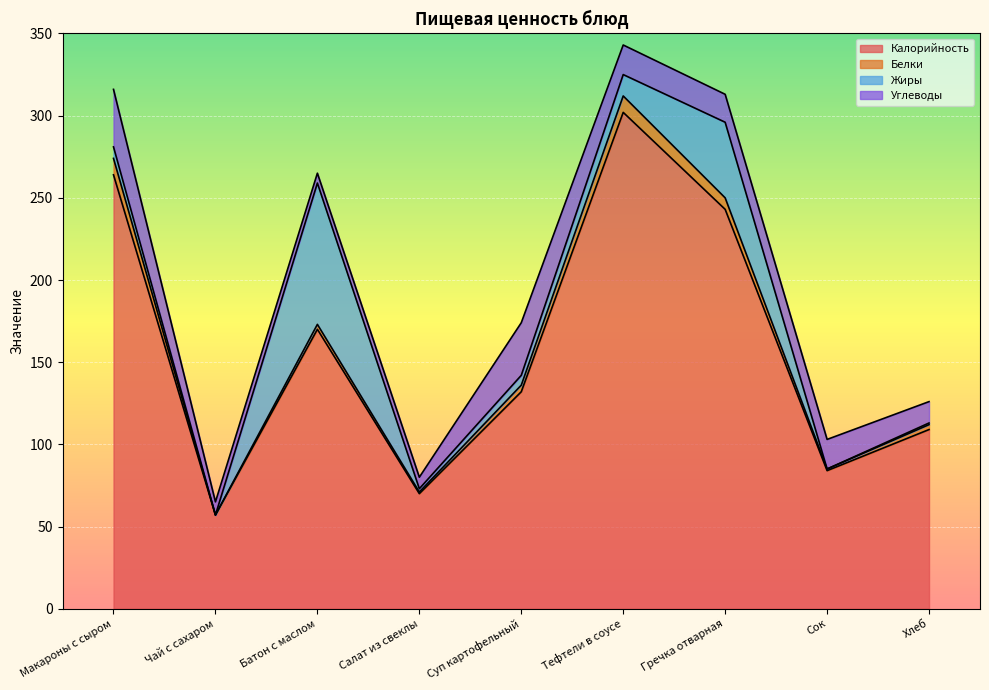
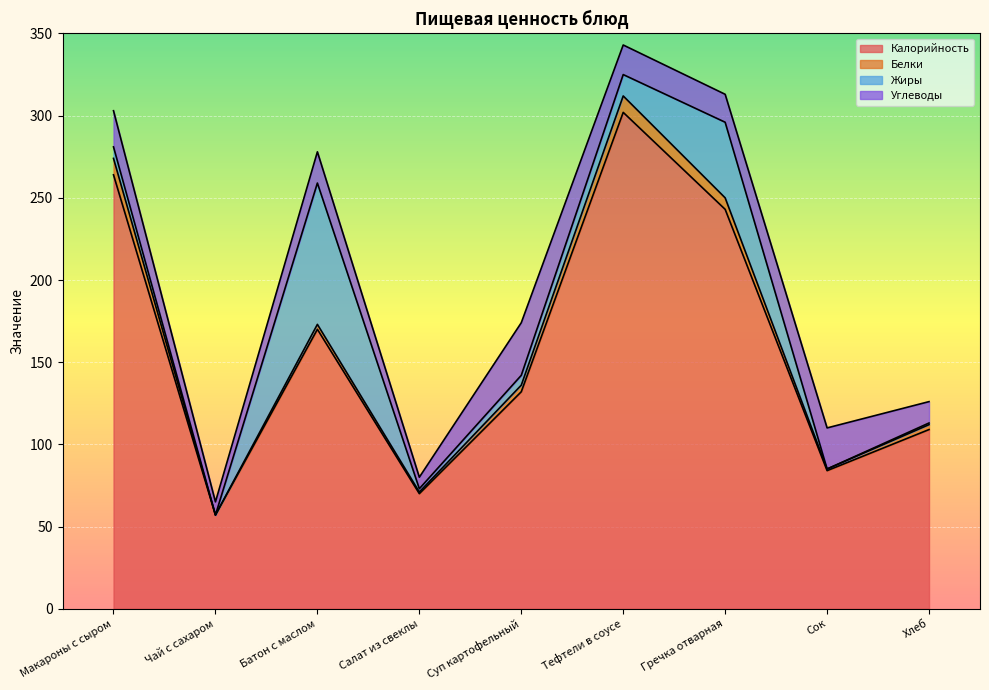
  {
    "Жиры": {
      "Макароны с сыром": 7,
      "Батон с маслом": 86,
      "Салат из свеклы": 2,
      "Суп картофельный": 6,
      "Тефтели в соусе": 13,
      "Гречка отварная": 46
    },
    "Углеводы": {
-     "Макароны с сыром": 35,
+     "Макароны с сыром": 22,
      "Чай с сахаром": 8,
-     "Батон с маслом": 6,
+     "Батон с маслом": 19,
      "Салат из свеклы": 7,
      "Суп картофельный": 32,
      "Тефтели в соусе": 18,
      "Гречка отварная": 17,
-     "Сок": 18,
+     "Сок": 25,
      "Хлеб": 13
    }
  }
